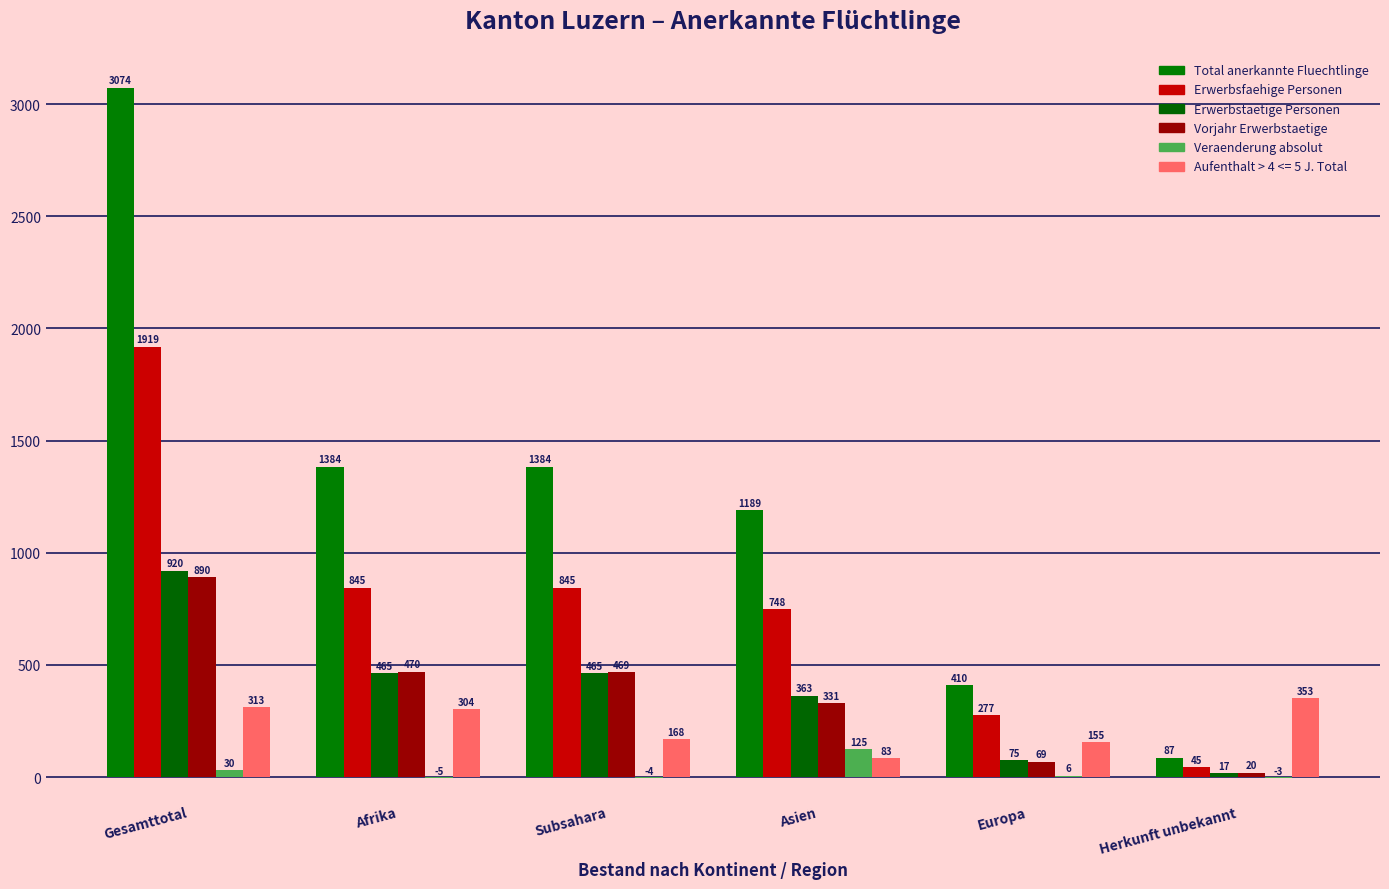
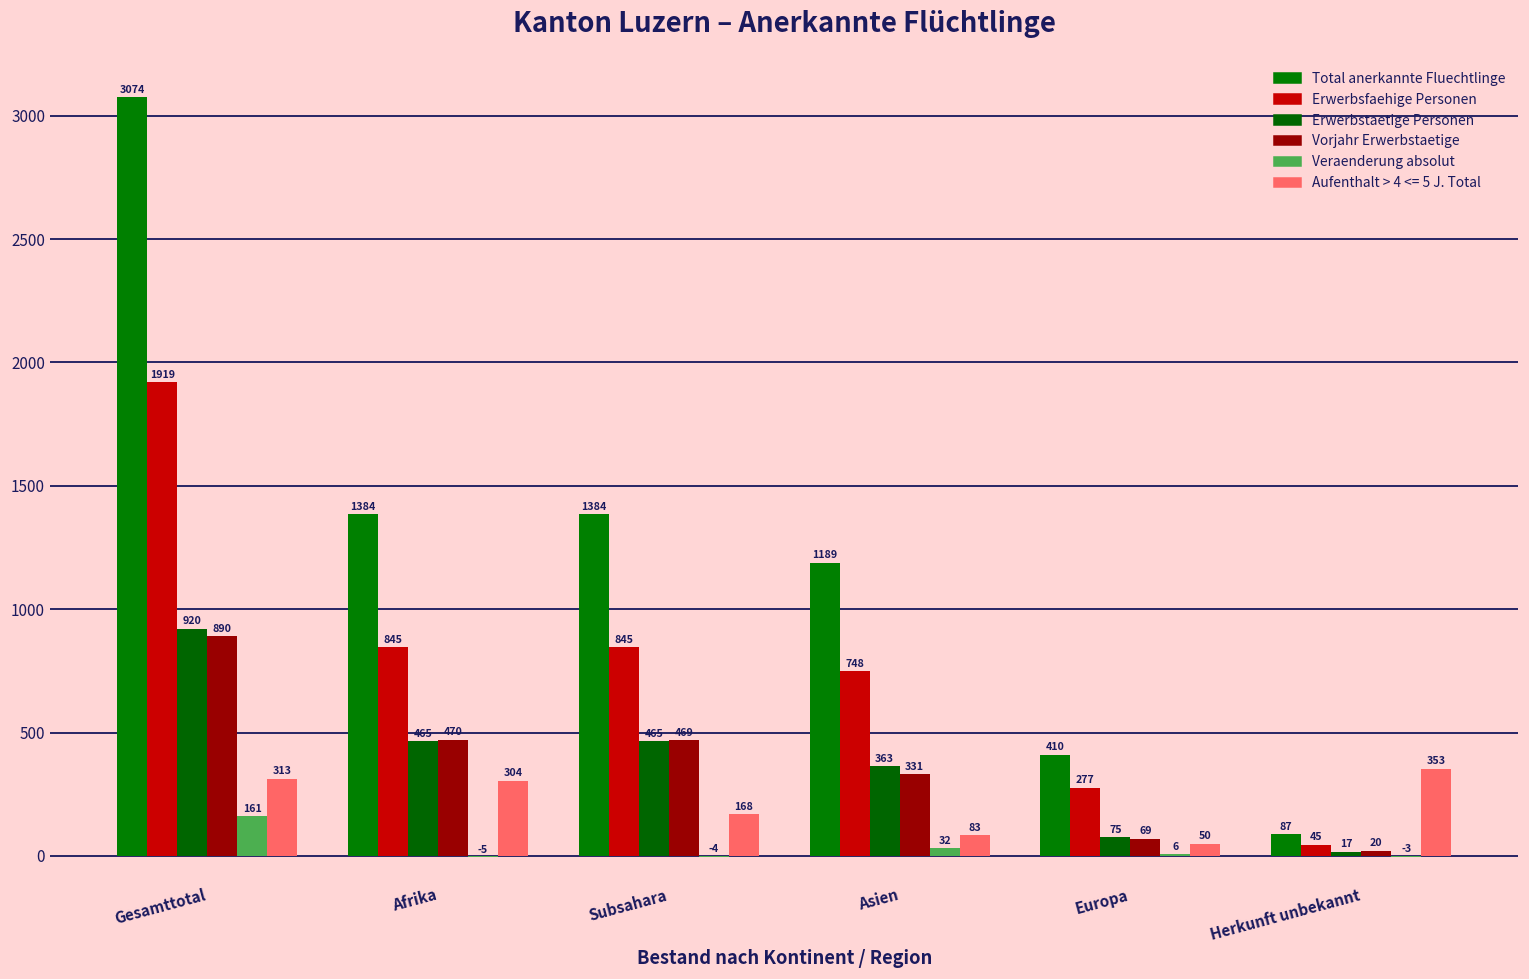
  {
    "Veraenderung absolut": {
-     "Gesamttotal": 30,
+     "Gesamttotal": 161,
      "Afrika": -5,
      "Subsahara": -4,
-     "Asien": 125,
+     "Asien": 32,
      "Europa": 6,
      "Herkunft unbekannt": -3
    },
    "Aufenthalt > 4 <= 5 J. Total": {
      "Gesamttotal": 313,
      "Afrika": 304,
      "Subsahara": 168,
      "Asien": 83,
-     "Europa": 155,
+     "Europa": 50,
      "Herkunft unbekannt": 353
    }
  }
